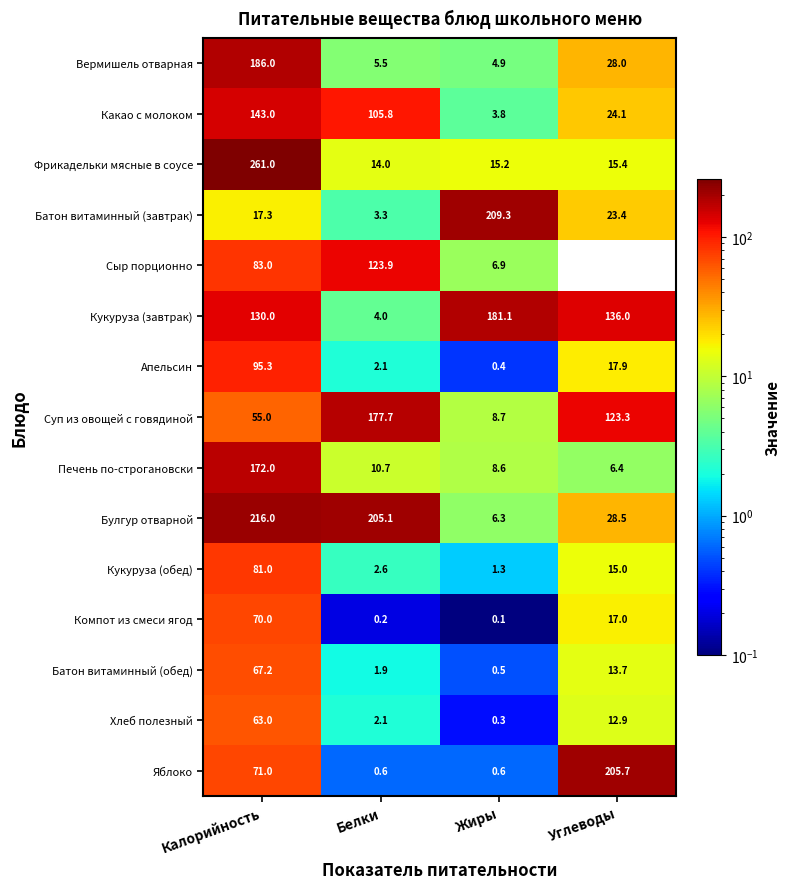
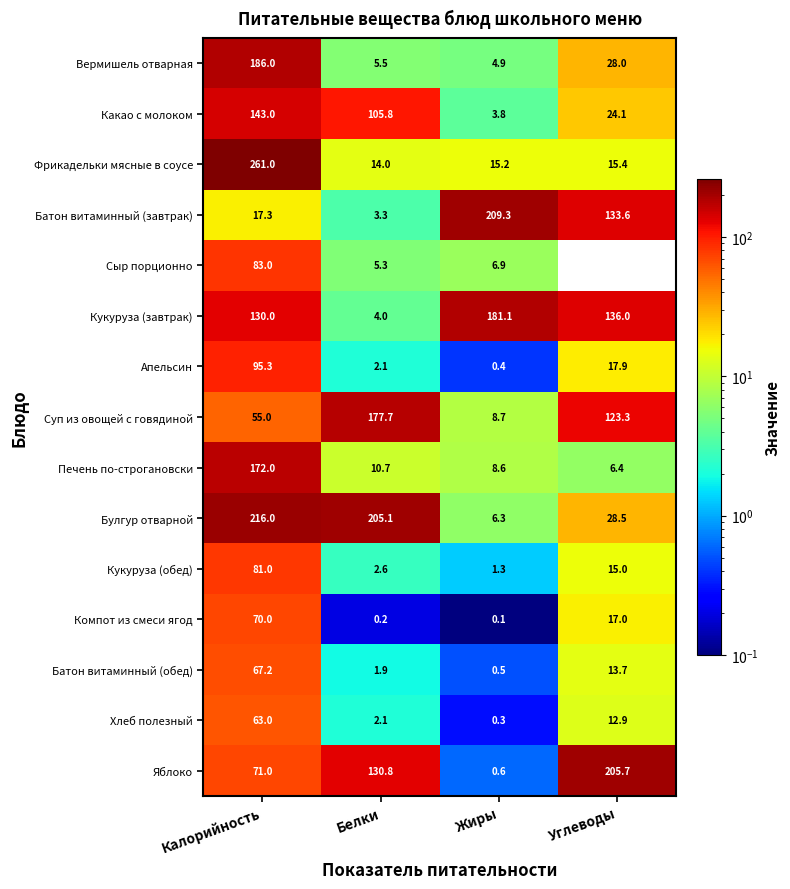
  {
    "Вермишель отварная": {
      "Калорийность": 186.0,
      "Белки": 5.5,
      "Жиры": 4.9,
      "Углеводы": 28.0
    },
    "Какао с молоком": {
      "Калорийность": 143.0,
      "Белки": 105.8,
      "Жиры": 3.8,
      "Углеводы": 24.1
    },
    "Фрикадельки мясные в соусе": {
      "Калорийность": 261.0,
      "Белки": 14.0,
      "Жиры": 15.2,
      "Углеводы": 15.4
    },
    "Батон витаминный (завтрак)": {
      "Калорийность": 17.3,
      "Белки": 3.3,
      "Жиры": 209.3,
-     "Углеводы": 23.4
+     "Углеводы": 133.6
    },
    "Сыр порционно": {
      "Калорийность": 83.0,
-     "Белки": 123.9,
+     "Белки": 5.3,
      "Жиры": 6.9
    },
    "Кукуруза (завтрак)": {
      "Калорийность": 130.0,
      "Белки": 4.0,
      "Жиры": 181.1,
      "Углеводы": 136.0
    },
    "Апельсин": {
      "Калорийность": 95.3,
      "Белки": 2.1,
      "Жиры": 0.4,
      "Углеводы": 17.9
    },
    "Суп из овощей с говядиной": {
      "Калорийность": 55.0,
      "Белки": 177.7,
      "Жиры": 8.7,
      "Углеводы": 123.3
    },
    "Печень по-строгановски": {
      "Калорийность": 172.0,
      "Белки": 10.7,
      "Жиры": 8.6,
      "Углеводы": 6.4
    },
    "Булгур отварной": {
      "Калорийность": 216.0,
      "Белки": 205.1,
      "Жиры": 6.3,
      "Углеводы": 28.5
    },
    "Кукуруза (обед)": {
      "Калорийность": 81.0,
      "Белки": 2.6,
      "Жиры": 1.3,
      "Углеводы": 15.0
    },
    "Компот из смеси ягод": {
      "Калорийность": 70.0,
      "Белки": 0.2,
      "Жиры": 0.1,
      "Углеводы": 17.0
    },
    "Батон витаминный (обед)": {
      "Калорийность": 67.2,
      "Белки": 1.9,
      "Жиры": 0.5,
      "Углеводы": 13.7
    },
    "Хлеб полезный": {
      "Калорийность": 63.0,
      "Белки": 2.1,
      "Жиры": 0.3,
      "Углеводы": 12.9
    },
    "Яблоко": {
      "Калорийность": 71.0,
-     "Белки": 0.6,
+     "Белки": 130.8,
      "Жиры": 0.6,
      "Углеводы": 205.7
    }
  }
